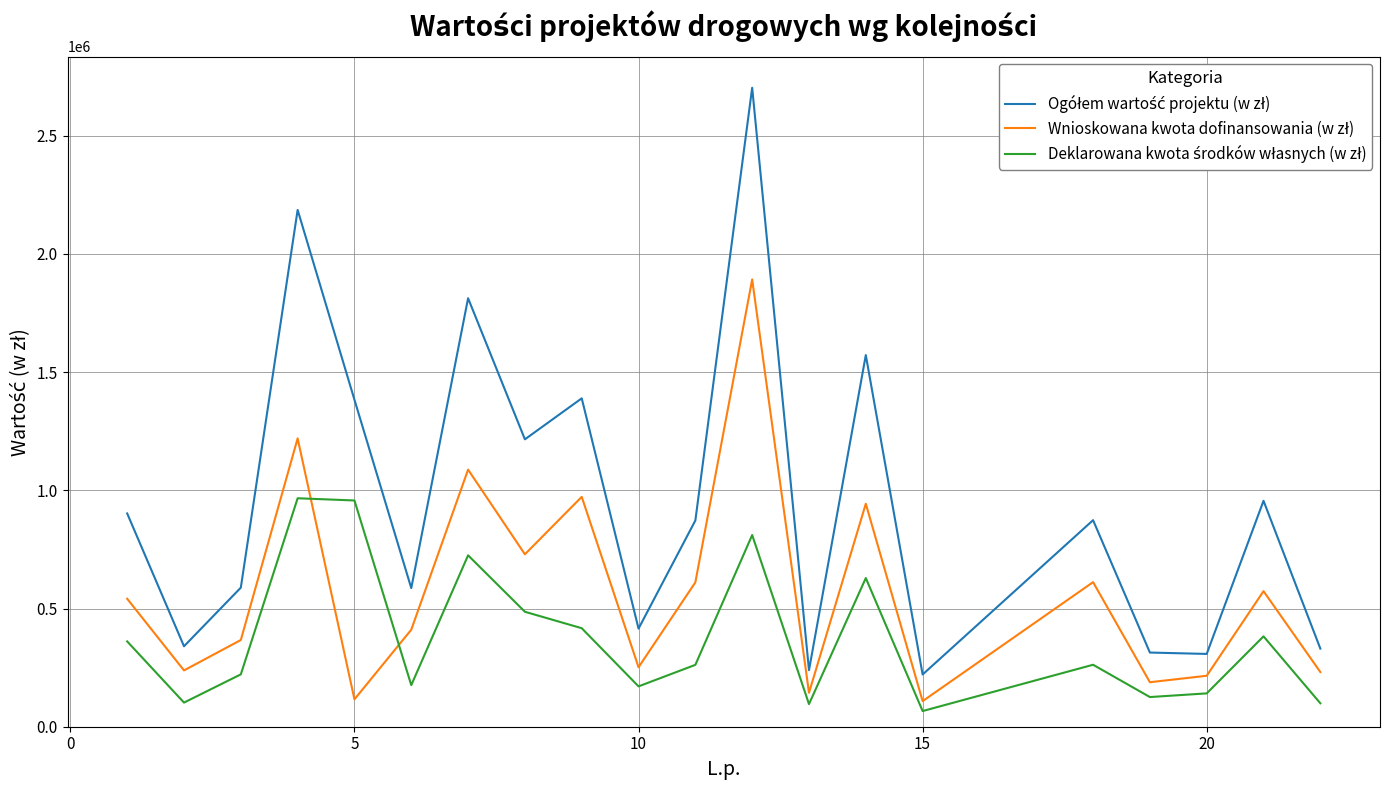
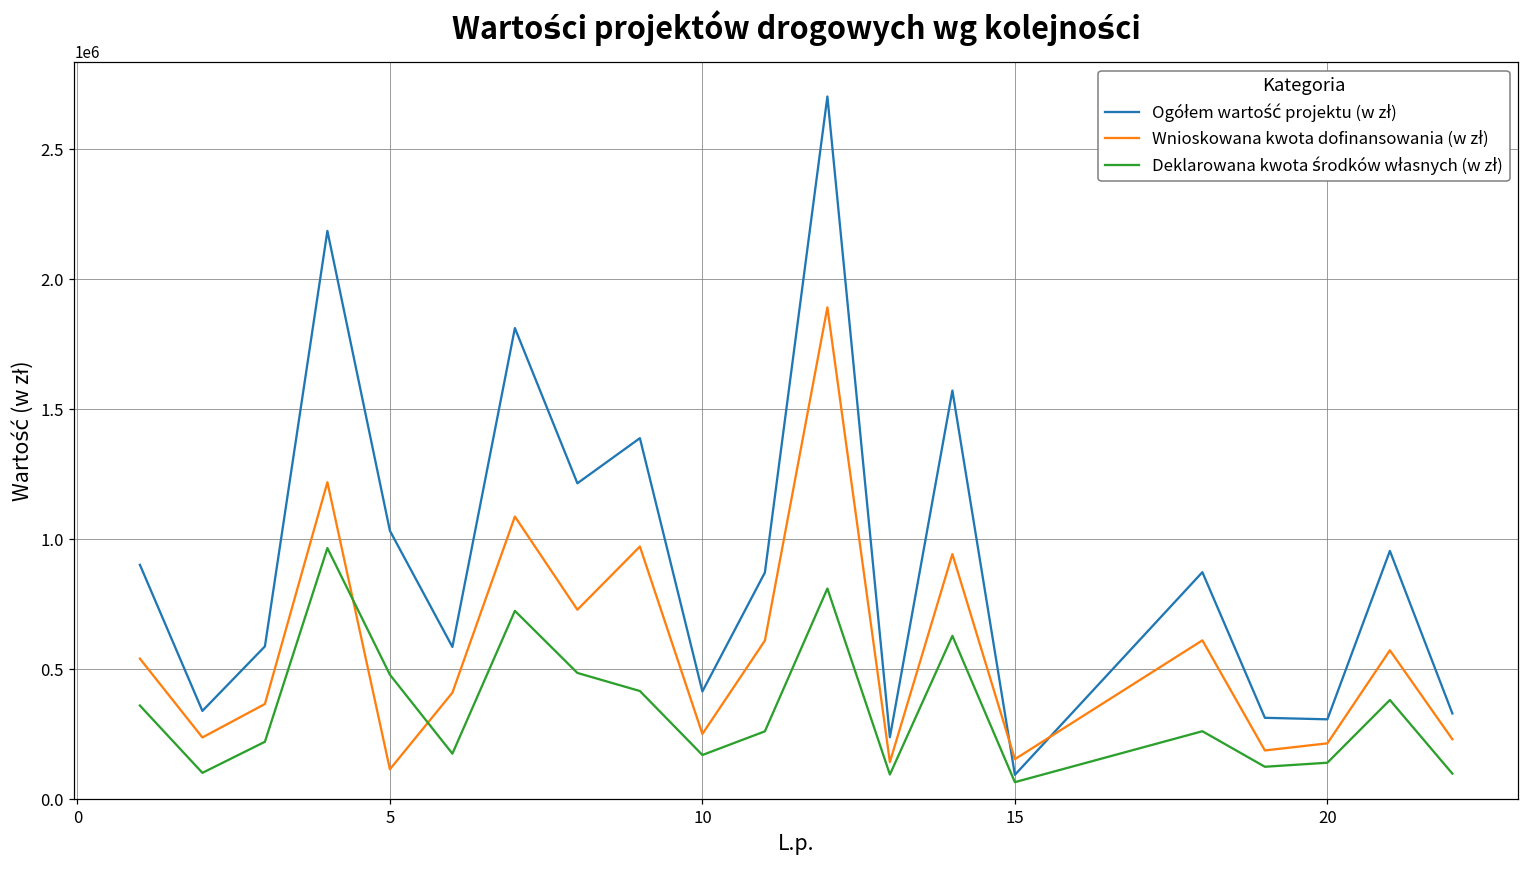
  {
    "Ogółem wartość projektu (w zł)": {
-     "5": 1380000,
+     "5": 1030000,
      "10": 420000,
-     "15": 220000,
+     "15": 90000,
      "20": 310000
    },
    "Wnioskowana kwota dofinansowania (w zł)": {
      "5": 120000,
      "10": 250000,
-     "15": 110000,
+     "15": 150000,
      "20": 220000
    },
    "Deklarowana kwota środków własnych (w zł)": {
-     "5": 960000,
+     "5": 480000,
      "10": 170000,
      "15": 70000,
      "20": 140000
    }
  }
